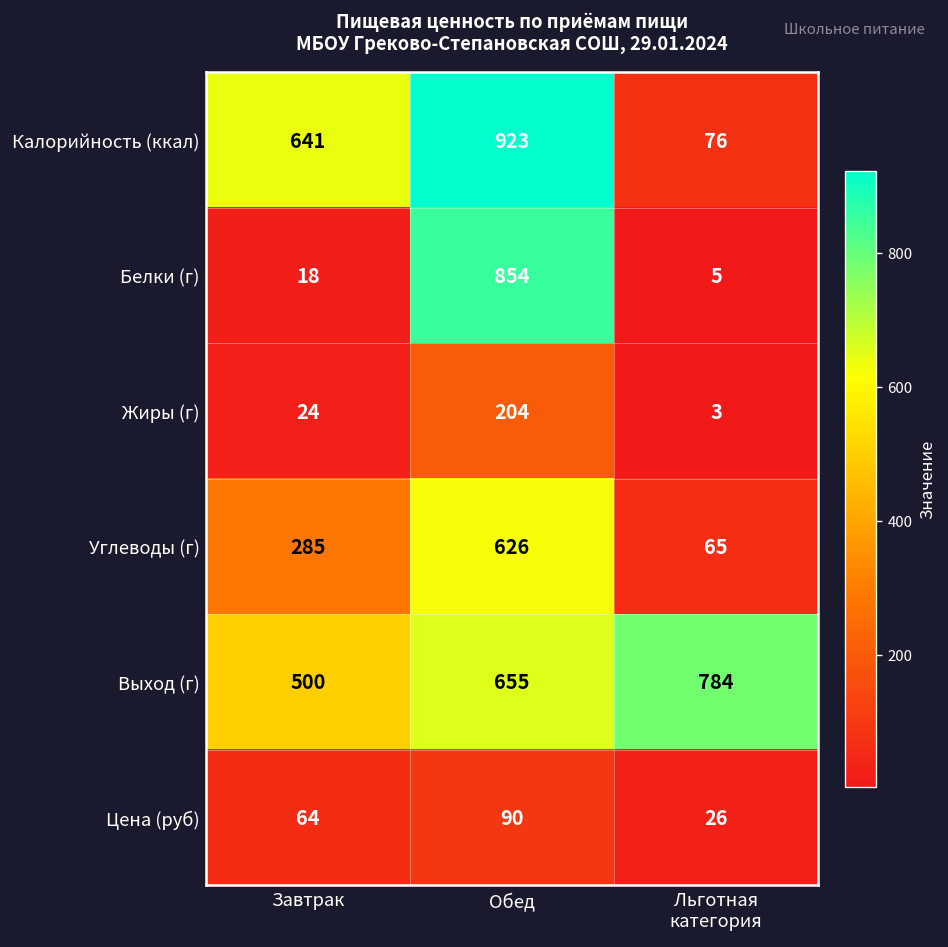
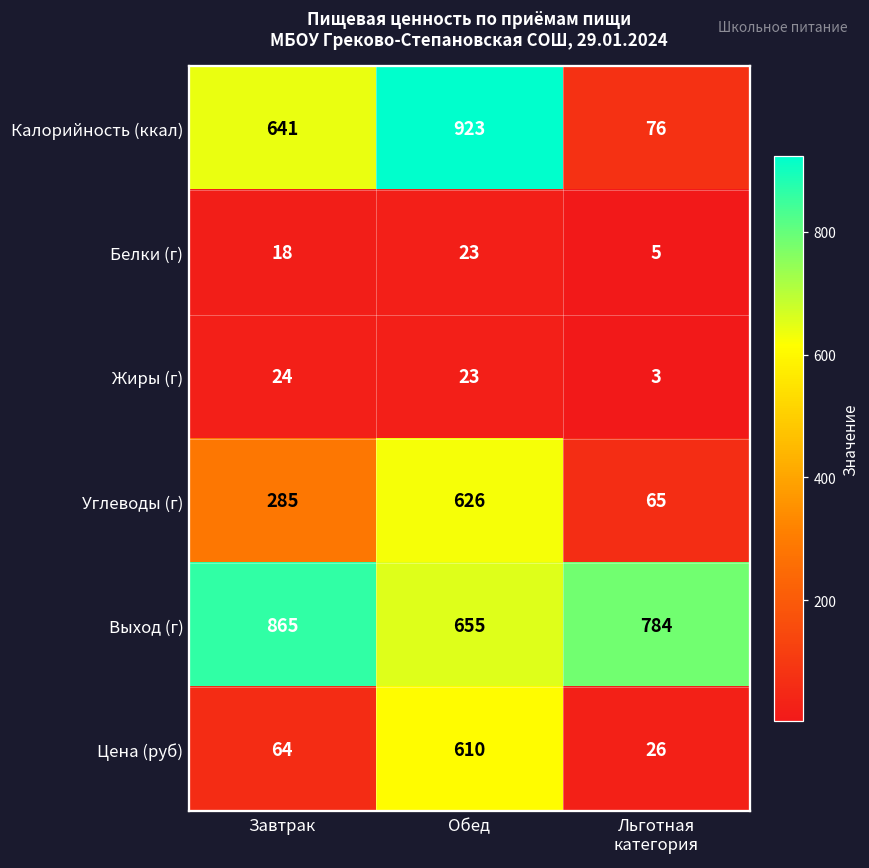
  {
    "Калорийность (ккал)": {
      "Завтрак": 641,
      "Обед": 923,
      "Льготная категория": 76
    },
    "Белки (г)": {
      "Завтрак": 18,
-     "Обед": 854,
+     "Обед": 23,
      "Льготная категория": 5
    },
    "Жиры (г)": {
      "Завтрак": 24,
-     "Обед": 204,
+     "Обед": 23,
      "Льготная категория": 3
    },
    "Углеводы (г)": {
      "Завтрак": 285,
      "Обед": 626,
      "Льготная категория": 65
    },
    "Выход (г)": {
-     "Завтрак": 500,
+     "Завтрак": 865,
      "Обед": 655,
      "Льготная категория": 784
    },
    "Цена (руб)": {
      "Завтрак": 64,
-     "Обед": 90,
+     "Обед": 610,
      "Льготная категория": 26
    }
  }
